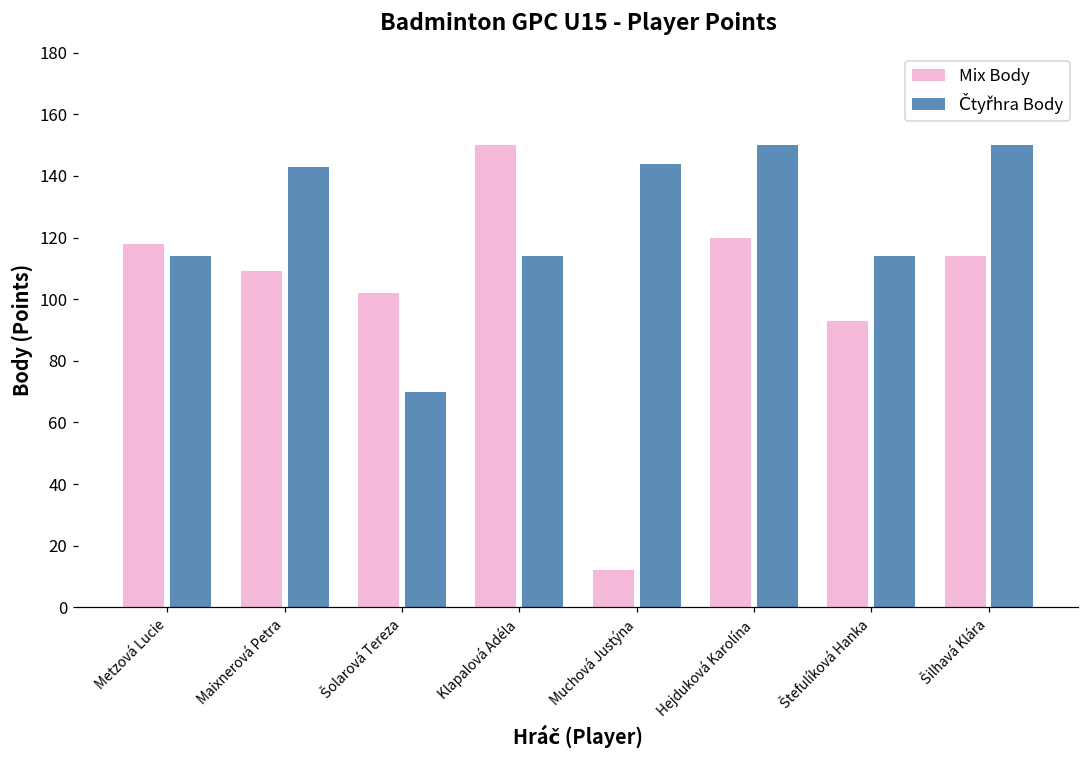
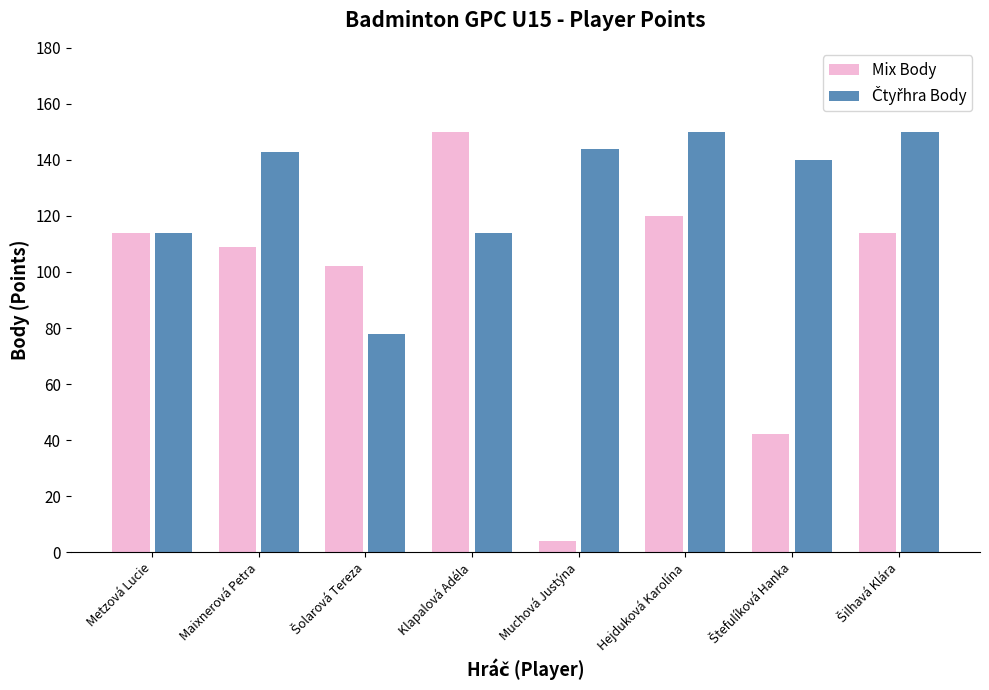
  {
    "Mix Body": {
-     "Metzová Lucie": 118,
+     "Metzová Lucie": 114,
      "Maixnerová Petra": 109,
      "Šolarová Tereza": 102,
      "Klapalová Adéla": 150,
-     "Muchová Justýna": 12,
+     "Muchová Justýna": 4,
      "Hejduková Karolína": 120,
-     "Štefulíková Hanka": 93,
+     "Štefulíková Hanka": 42,
      "Šilhavá Klára": 114
    },
    "Čtyřhra Body": {
      "Metzová Lucie": 114,
      "Maixnerová Petra": 143,
-     "Šolarová Tereza": 70,
+     "Šolarová Tereza": 78,
      "Klapalová Adéla": 114,
      "Muchová Justýna": 144,
      "Hejduková Karolína": 150,
-     "Štefulíková Hanka": 114,
+     "Štefulíková Hanka": 140,
      "Šilhavá Klára": 150
    }
  }
